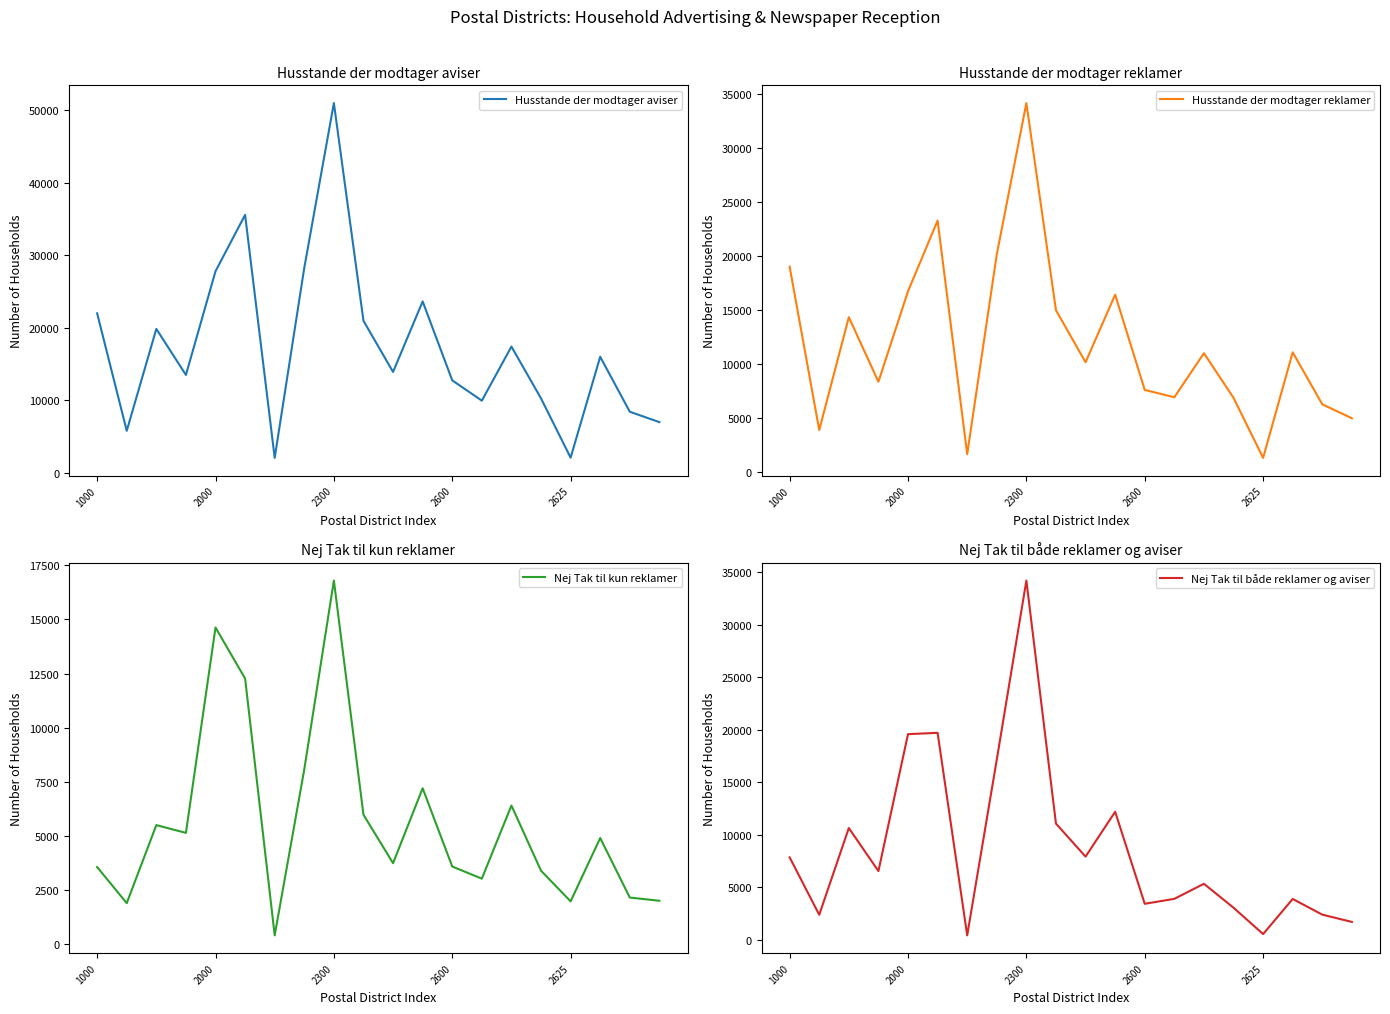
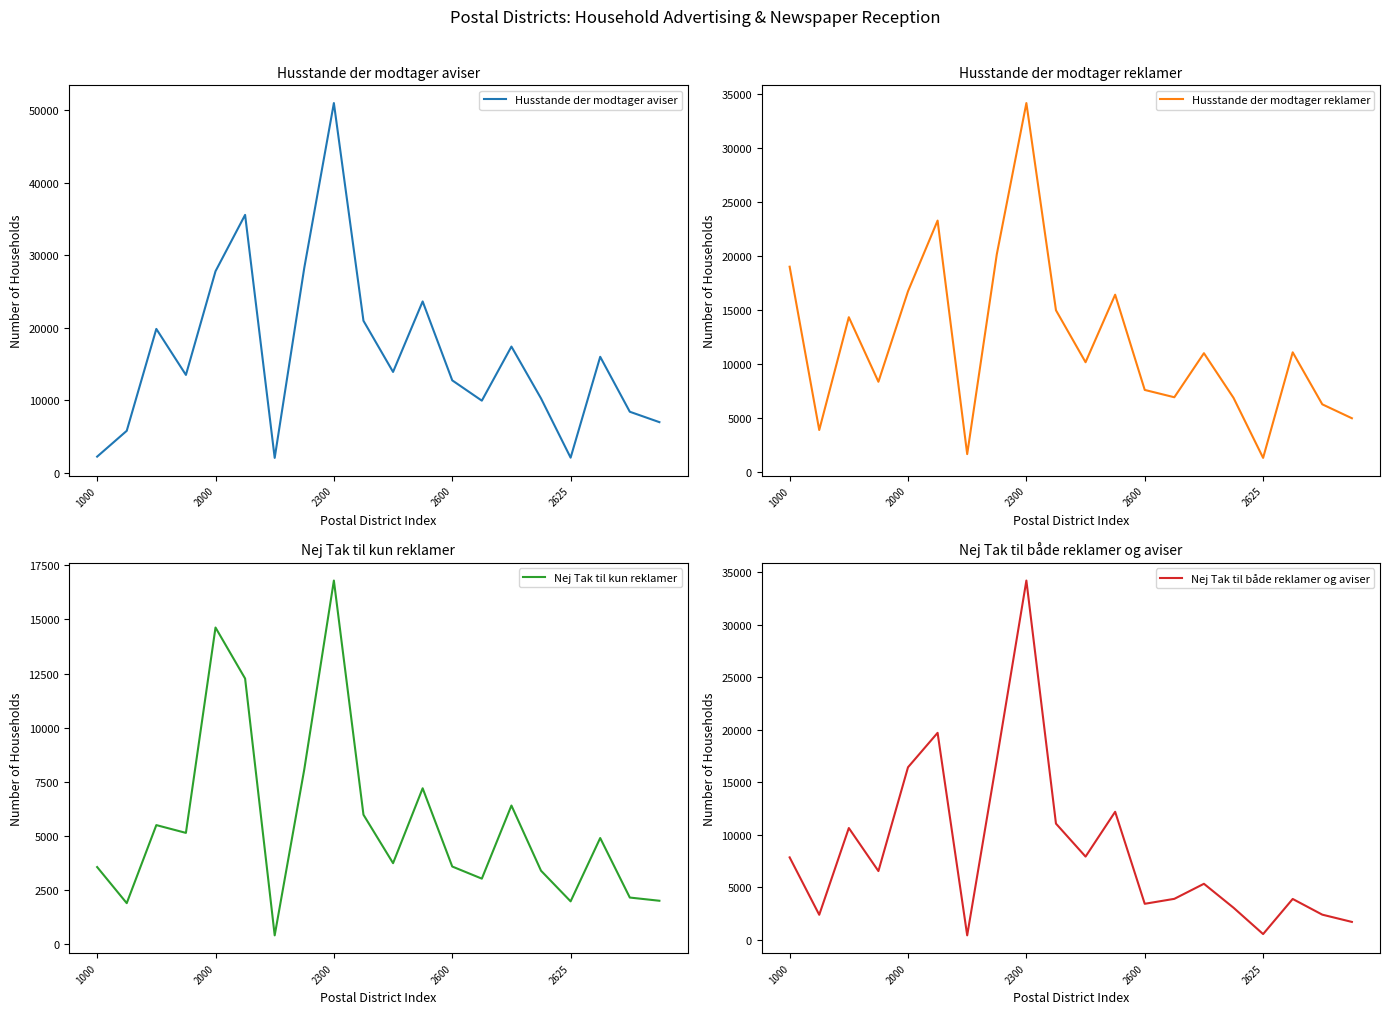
  {
    "Husstande der modtager aviser": {
-     "1000": 22000,
+     "1000": 2000,
      "2000": 28000,
      "2300": 51000,
      "2600": 13000,
      "2625": 2000
    },
    "Husstande der modtager reklamer": {
      "1000": 19000,
      "2000": 16800,
      "2300": 34200,
      "2600": 7600,
      "2625": 1300
    },
    "Nej Tak til kun reklamer": {
      "1000": 3600,
      "2000": 14600,
      "2300": 16800,
      "2600": 3600,
      "2625": 2000
    },
    "Nej Tak til både reklamer og aviser": {
      "1000": 7900,
-     "2000": 19600,
+     "2000": 16400,
      "2300": 34200,
      "2600": 3400,
      "2625": 600
    }
  }
